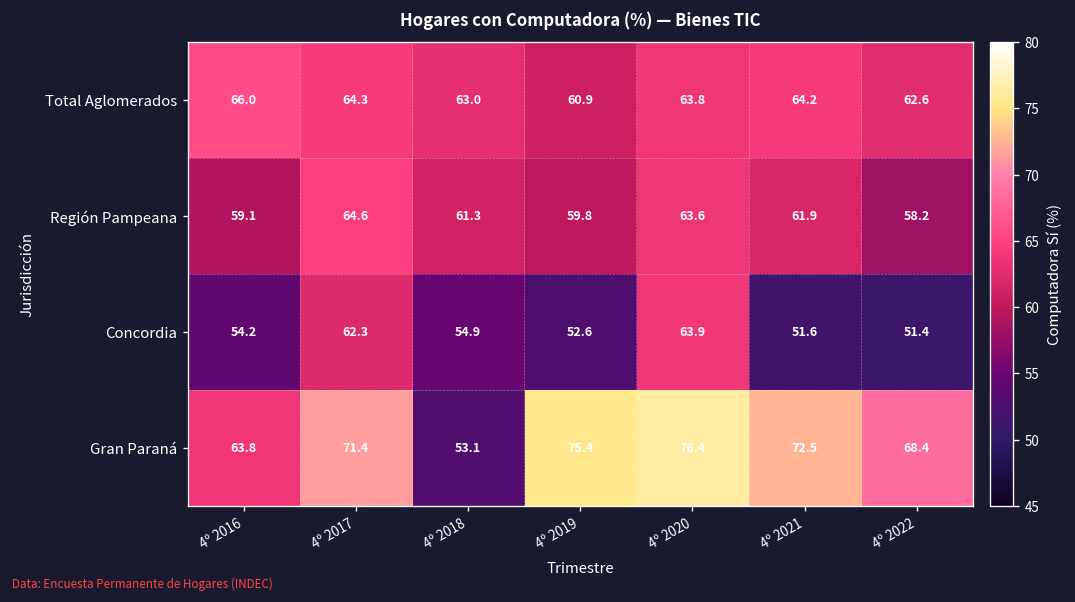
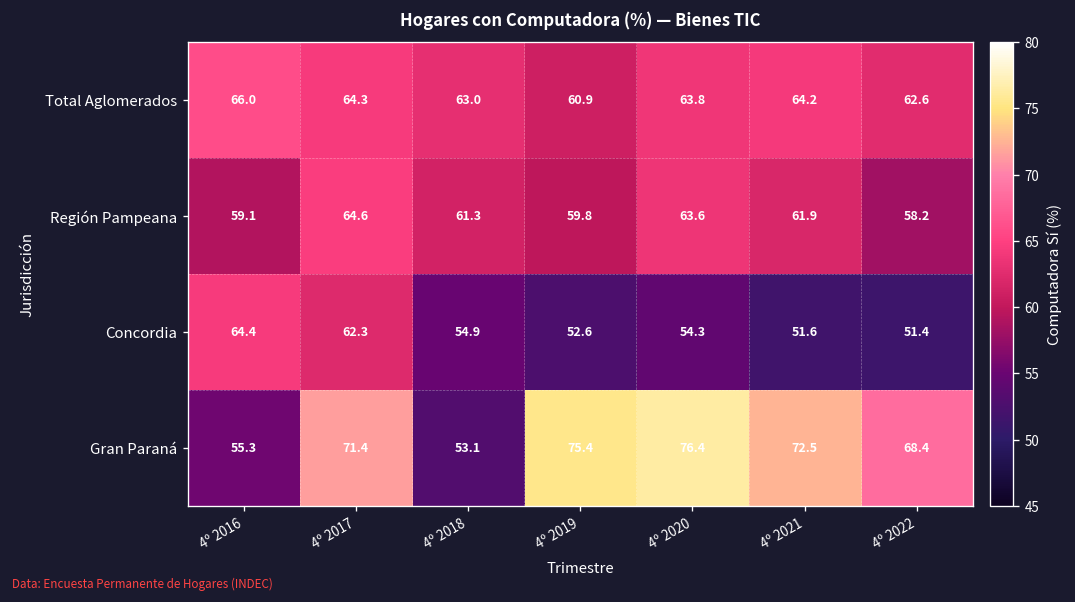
  {
    "Total Aglomerados": {
      "4º 2016": 66.0,
      "4º 2017": 64.3,
      "4º 2018": 63.0,
      "4º 2019": 60.9,
      "4º 2020": 63.8,
      "4º 2021": 64.2,
      "4º 2022": 62.6
    },
    "Región Pampeana": {
      "4º 2016": 59.1,
      "4º 2017": 64.6,
      "4º 2018": 61.3,
      "4º 2019": 59.8,
      "4º 2020": 63.6,
      "4º 2021": 61.9,
      "4º 2022": 58.2
    },
    "Concordia": {
-     "4º 2016": 54.2,
+     "4º 2016": 64.4,
      "4º 2017": 62.3,
      "4º 2018": 54.9,
      "4º 2019": 52.6,
-     "4º 2020": 63.9,
+     "4º 2020": 54.3,
      "4º 2021": 51.6,
      "4º 2022": 51.4
    },
    "Gran Paraná": {
-     "4º 2016": 63.8,
+     "4º 2016": 55.3,
      "4º 2017": 71.4,
      "4º 2018": 53.1,
      "4º 2019": 75.4,
      "4º 2020": 76.4,
      "4º 2021": 72.5,
      "4º 2022": 68.4
    }
  }
